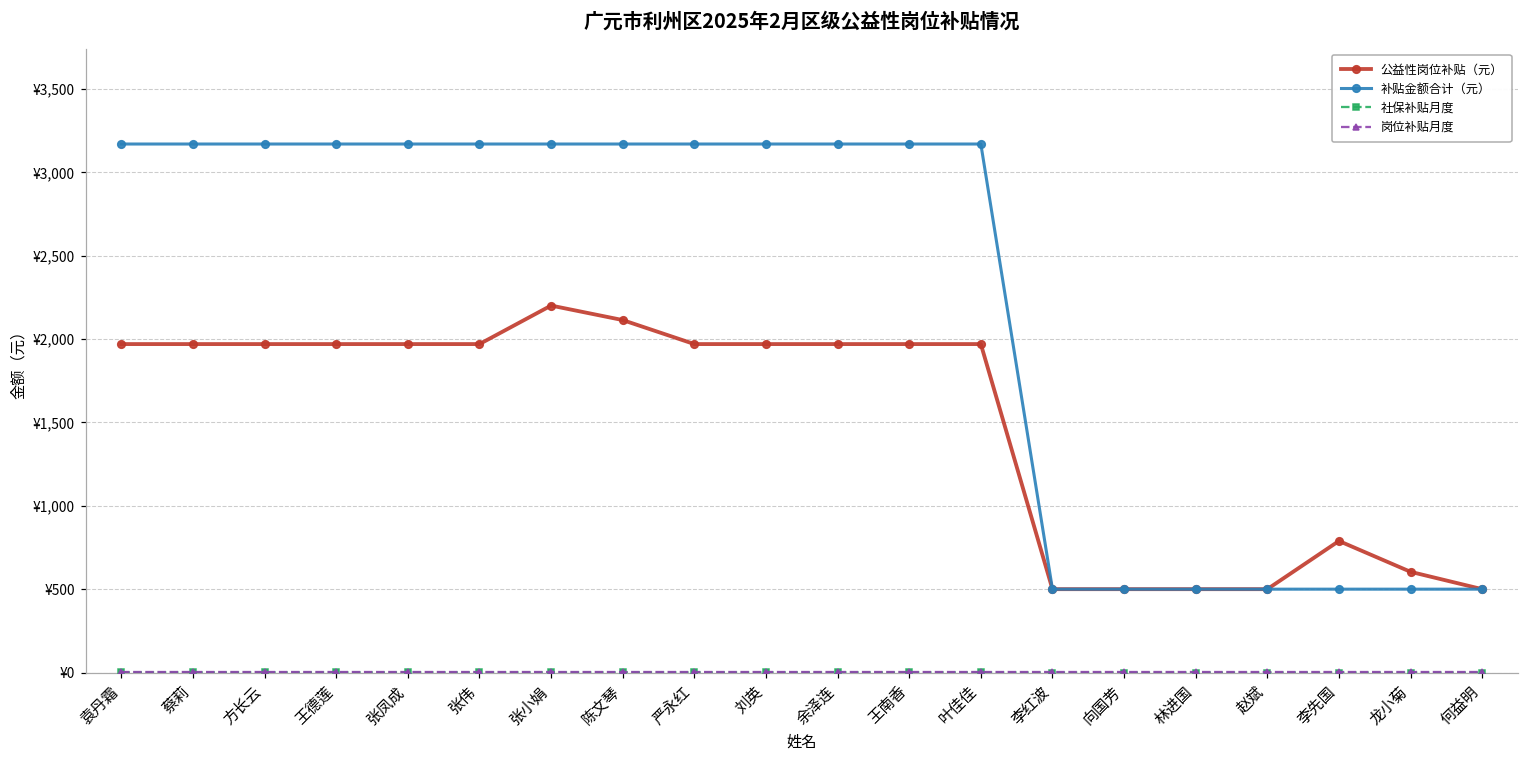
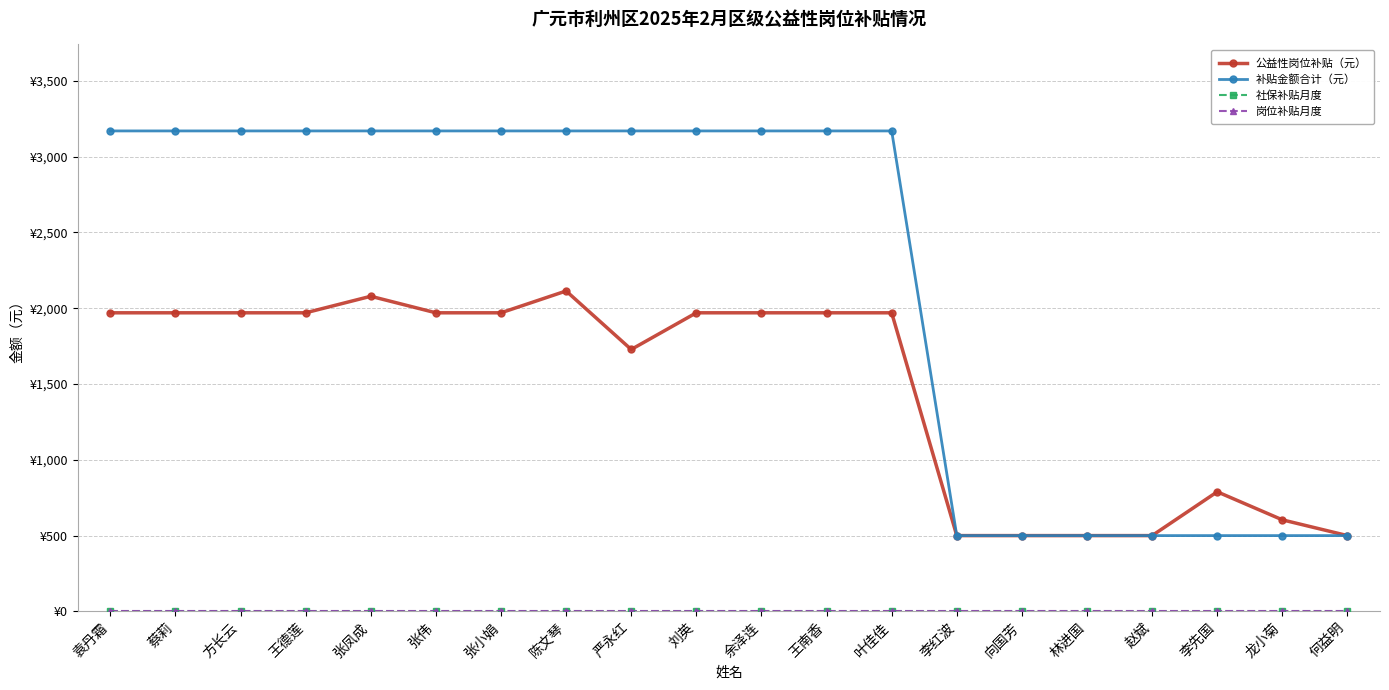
  {
    "公益性岗位补贴（元）": {
      "袁丹霜": "¥1,970",
      "蔡莉": "¥1,970",
      "方长云": "¥1,970",
      "王德莲": "¥1,970",
-     "张凤成": "¥1,970",
+     "张凤成": "¥2,080",
      "张伟": "¥1,970",
-     "张小娟": "¥2,200",
+     "张小娟": "¥1,970",
      "陈文琴": "¥2,110",
-     "严永红": "¥1,970",
+     "严永红": "¥1,730",
      "刘英": "¥1,970",
      "余泽连": "¥1,970",
      "王南香": "¥1,970",
      "叶佳佳": "¥1,970",
      "李先国": "¥790",
      "龙小菊": "¥600"
    },
    "补贴金额合计（元）": {
      "袁丹霜": "¥3,170",
      "蔡莉": "¥3,170",
      "方长云": "¥3,170",
      "王德莲": "¥3,170",
      "张凤成": "¥3,170",
      "张伟": "¥3,170",
      "张小娟": "¥3,170",
      "陈文琴": "¥3,170",
      "严永红": "¥3,170",
      "刘英": "¥3,170",
      "余泽连": "¥3,170",
      "王南香": "¥3,170",
      "叶佳佳": "¥3,170",
      "李先国": "¥500",
      "龙小菊": "¥500"
    },
    "岗位补贴月度": {
      "袁丹霜": "¥0",
      "蔡莉": "¥0",
      "方长云": "¥0",
      "王德莲": "¥0",
      "张凤成": "¥0",
      "张伟": "¥0",
      "张小娟": "¥0",
      "陈文琴": "¥0",
      "严永红": "¥0",
      "刘英": "¥0",
      "余泽连": "¥0",
      "王南香": "¥0",
      "叶佳佳": "¥0",
      "李红波": "¥0",
      "向国芳": "¥0",
      "林进国": "¥0",
      "赵斌": "¥0",
      "李先国": "¥0",
      "龙小菊": "¥0",
      "何益明": "¥0"
    }
  }
